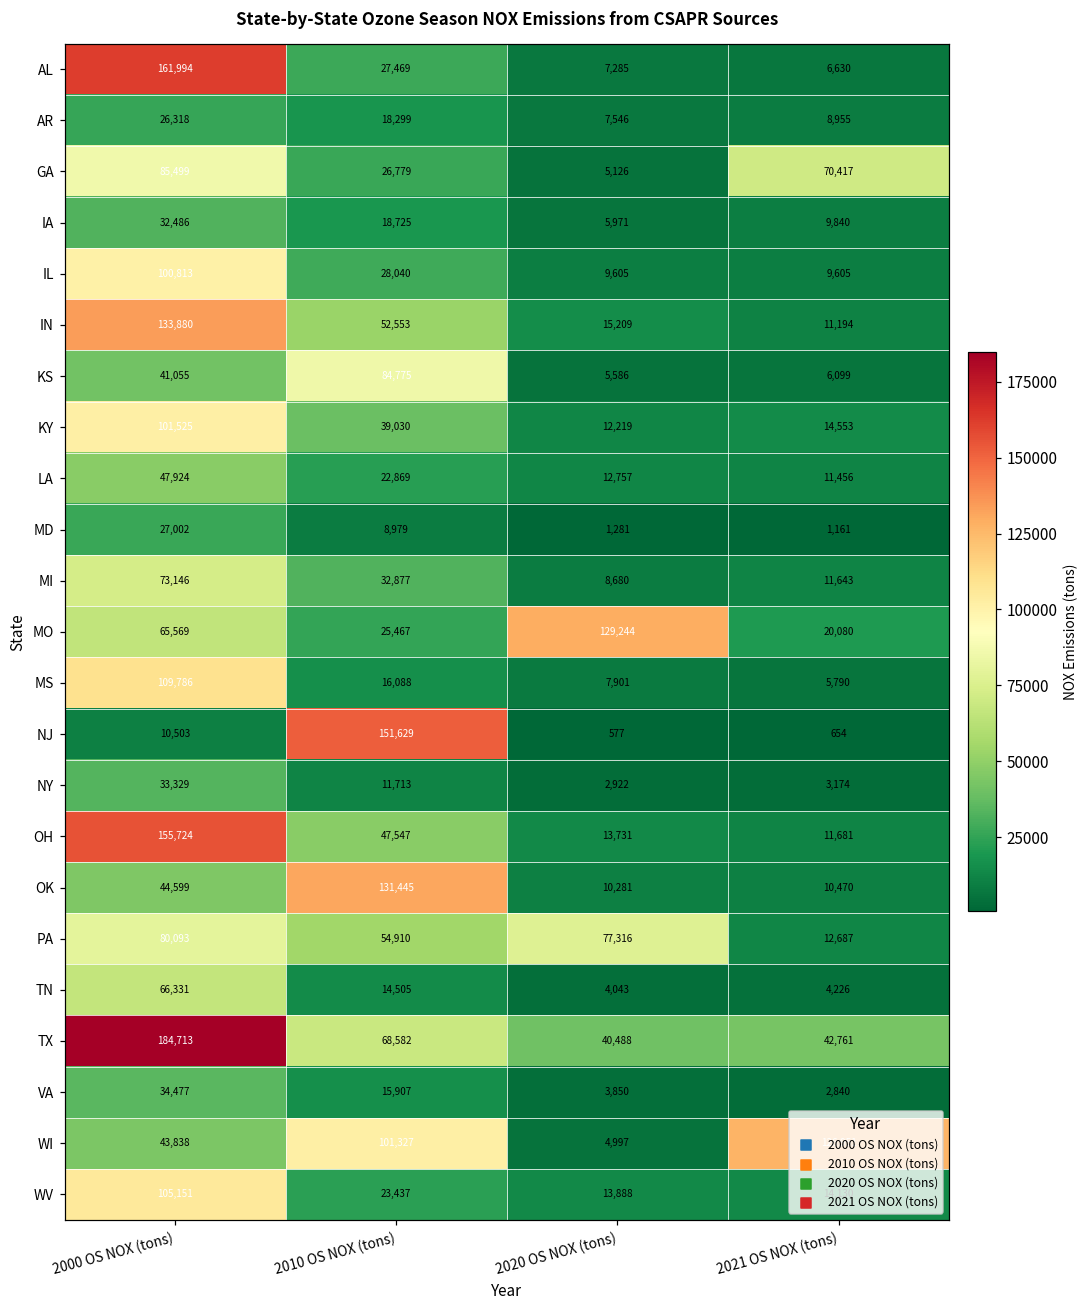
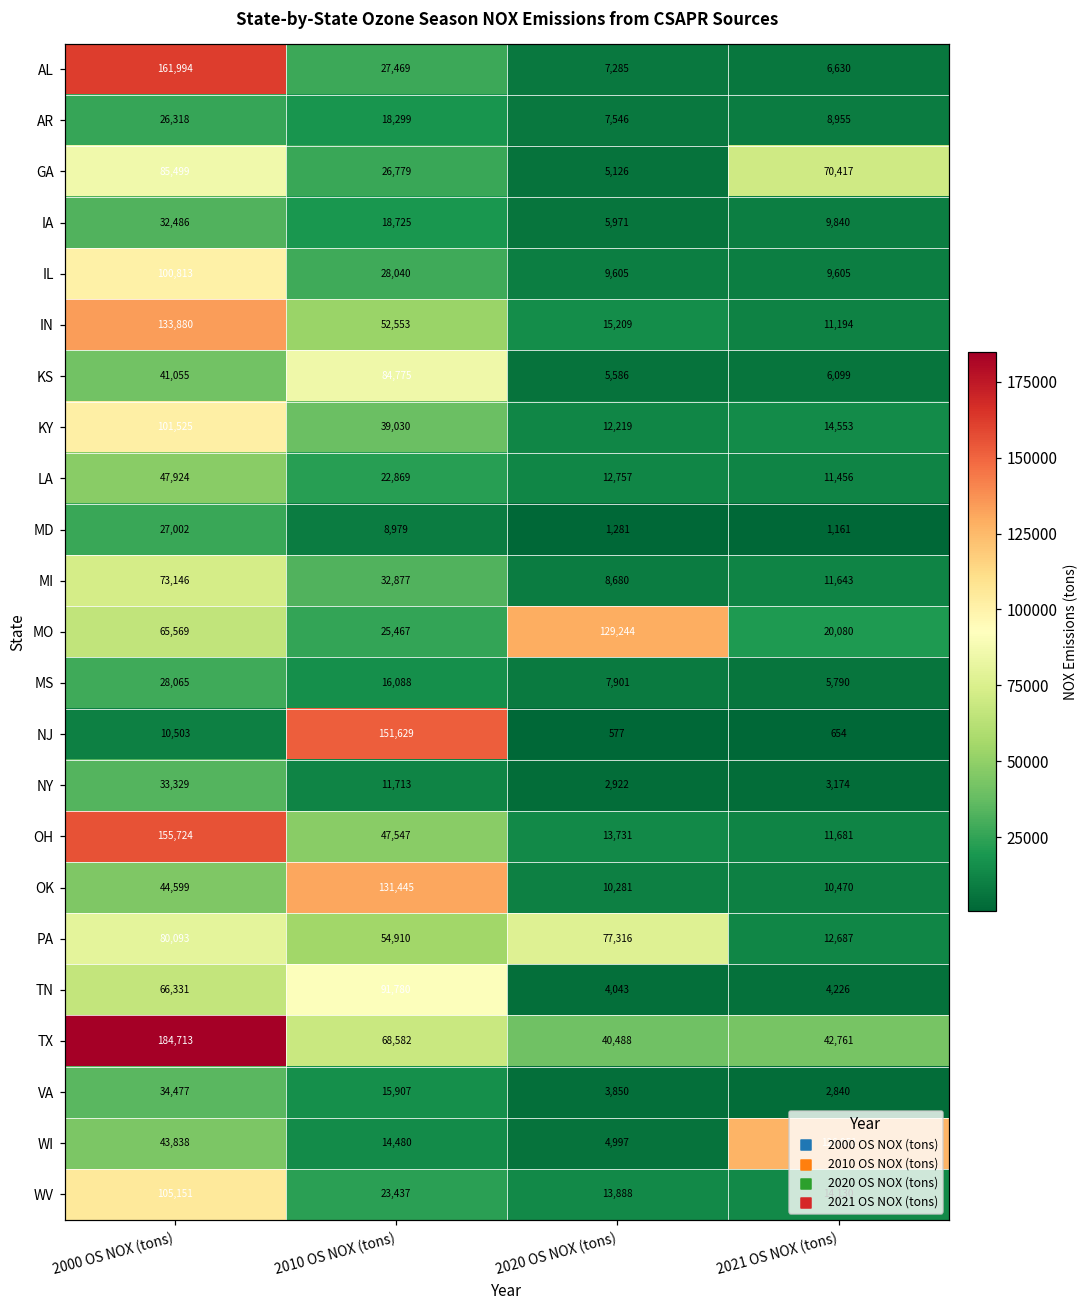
  {
    "AL": {
      "2000 OS NOX (tons)": "161,994",
      "2010 OS NOX (tons)": "27,469",
      "2020 OS NOX (tons)": "7,285",
      "2021 OS NOX (tons)": "6,630"
    },
    "AR": {
      "2000 OS NOX (tons)": "26,318",
      "2010 OS NOX (tons)": "18,299",
      "2020 OS NOX (tons)": "7,546",
      "2021 OS NOX (tons)": "8,955"
    },
    "GA": {
      "2000 OS NOX (tons)": "85,499",
      "2010 OS NOX (tons)": "26,779",
      "2020 OS NOX (tons)": "5,126",
      "2021 OS NOX (tons)": "70,417"
    },
    "IA": {
      "2000 OS NOX (tons)": "32,486",
      "2010 OS NOX (tons)": "18,725",
      "2020 OS NOX (tons)": "5,971",
      "2021 OS NOX (tons)": "9,840"
    },
    "IL": {
      "2000 OS NOX (tons)": "100,813",
      "2010 OS NOX (tons)": "28,040",
      "2020 OS NOX (tons)": "9,605",
      "2021 OS NOX (tons)": "9,605"
    },
    "IN": {
      "2000 OS NOX (tons)": "133,880",
      "2010 OS NOX (tons)": "52,553",
      "2020 OS NOX (tons)": "15,209",
      "2021 OS NOX (tons)": "11,194"
    },
    "KS": {
      "2000 OS NOX (tons)": "41,055",
      "2010 OS NOX (tons)": "84,775",
      "2020 OS NOX (tons)": "5,586",
      "2021 OS NOX (tons)": "6,099"
    },
    "KY": {
      "2000 OS NOX (tons)": "101,525",
      "2010 OS NOX (tons)": "39,030",
      "2020 OS NOX (tons)": "12,219",
      "2021 OS NOX (tons)": "14,553"
    },
    "LA": {
      "2000 OS NOX (tons)": "47,924",
      "2010 OS NOX (tons)": "22,869",
      "2020 OS NOX (tons)": "12,757",
      "2021 OS NOX (tons)": "11,456"
    },
    "MD": {
      "2000 OS NOX (tons)": "27,002",
      "2010 OS NOX (tons)": "8,979",
      "2020 OS NOX (tons)": "1,281",
      "2021 OS NOX (tons)": "1,161"
    },
    "MI": {
      "2000 OS NOX (tons)": "73,146",
      "2010 OS NOX (tons)": "32,877",
      "2020 OS NOX (tons)": "8,680",
      "2021 OS NOX (tons)": "11,643"
    },
    "MO": {
      "2000 OS NOX (tons)": "65,569",
      "2010 OS NOX (tons)": "25,467",
      "2020 OS NOX (tons)": "129,244",
      "2021 OS NOX (tons)": "20,080"
    },
    "MS": {
-     "2000 OS NOX (tons)": "109,786",
+     "2000 OS NOX (tons)": "28,065",
      "2010 OS NOX (tons)": "16,088",
      "2020 OS NOX (tons)": "7,901",
      "2021 OS NOX (tons)": "5,790"
    },
    "NJ": {
      "2000 OS NOX (tons)": "10,503",
      "2010 OS NOX (tons)": "151,629",
      "2020 OS NOX (tons)": "577",
      "2021 OS NOX (tons)": "654"
    },
    "NY": {
      "2000 OS NOX (tons)": "33,329",
      "2010 OS NOX (tons)": "11,713",
      "2020 OS NOX (tons)": "2,922",
      "2021 OS NOX (tons)": "3,174"
    },
    "OH": {
      "2000 OS NOX (tons)": "155,724",
      "2010 OS NOX (tons)": "47,547",
      "2020 OS NOX (tons)": "13,731",
      "2021 OS NOX (tons)": "11,681"
    },
    "OK": {
      "2000 OS NOX (tons)": "44,599",
      "2010 OS NOX (tons)": "131,445",
      "2020 OS NOX (tons)": "10,281",
      "2021 OS NOX (tons)": "10,470"
    },
    "PA": {
      "2000 OS NOX (tons)": "80,093",
      "2010 OS NOX (tons)": "54,910",
      "2020 OS NOX (tons)": "77,316",
      "2021 OS NOX (tons)": "12,687"
    },
    "TN": {
      "2000 OS NOX (tons)": "66,331",
-     "2010 OS NOX (tons)": "14,505",
+     "2010 OS NOX (tons)": "91,780",
      "2020 OS NOX (tons)": "4,043",
      "2021 OS NOX (tons)": "4,226"
    },
    "TX": {
      "2000 OS NOX (tons)": "184,713",
      "2010 OS NOX (tons)": "68,582",
      "2020 OS NOX (tons)": "40,488",
      "2021 OS NOX (tons)": "42,761"
    },
    "VA": {
      "2000 OS NOX (tons)": "34,477",
      "2010 OS NOX (tons)": "15,907",
      "2020 OS NOX (tons)": "3,850",
      "2021 OS NOX (tons)": "2,840"
    },
    "WI": {
      "2000 OS NOX (tons)": "43,838",
-     "2010 OS NOX (tons)": "101,327",
+     "2010 OS NOX (tons)": "14,480",
      "2020 OS NOX (tons)": "4,997"
    },
    "WV": {
      "2000 OS NOX (tons)": "105,151",
      "2010 OS NOX (tons)": "23,437",
      "2020 OS NOX (tons)": "13,888"
    }
  }
